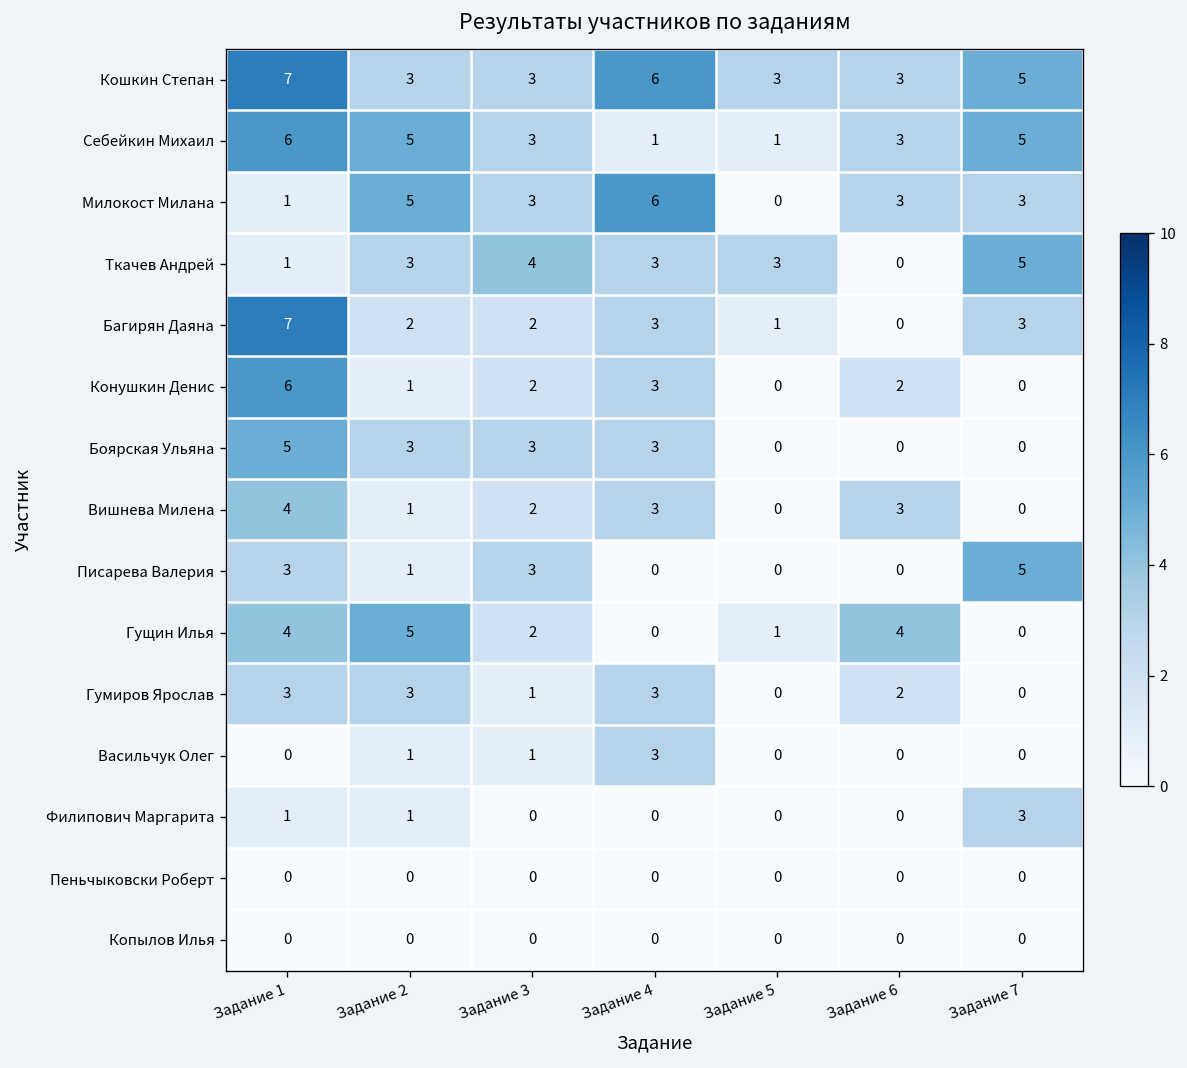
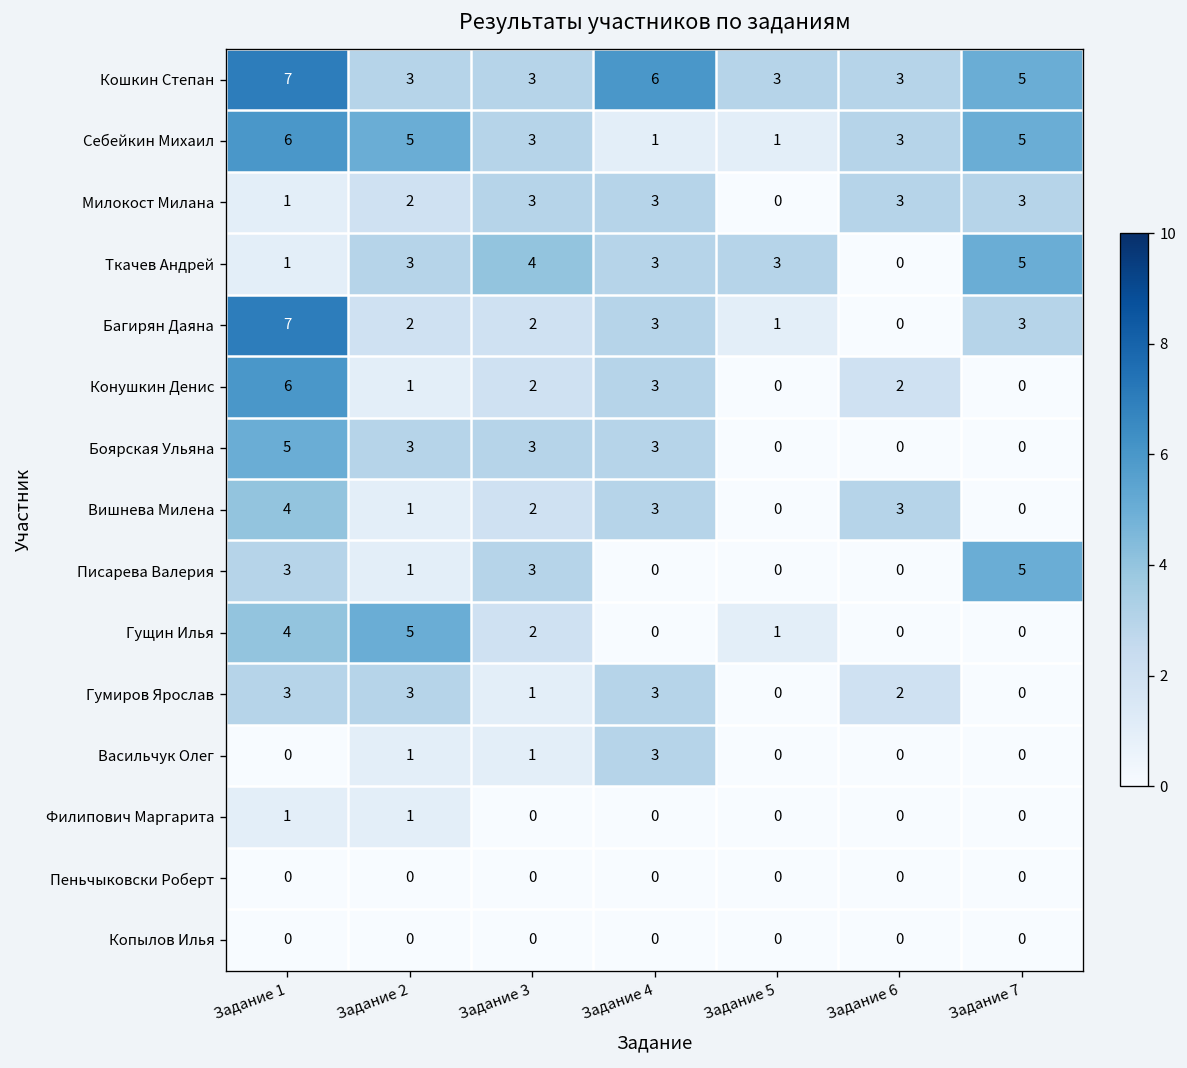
  {
    "Кошкин Степан": {
      "Задание 1": 7,
      "Задание 2": 3,
      "Задание 3": 3,
      "Задание 4": 6,
      "Задание 5": 3,
      "Задание 6": 3,
      "Задание 7": 5
    },
    "Себейкин Михаил": {
      "Задание 1": 6,
      "Задание 2": 5,
      "Задание 3": 3,
      "Задание 4": 1,
      "Задание 5": 1,
      "Задание 6": 3,
      "Задание 7": 5
    },
    "Милокост Милана": {
      "Задание 1": 1,
-     "Задание 2": 5,
+     "Задание 2": 2,
      "Задание 3": 3,
-     "Задание 4": 6,
+     "Задание 4": 3,
      "Задание 5": 0,
      "Задание 6": 3,
      "Задание 7": 3
    },
    "Ткачев Андрей": {
      "Задание 1": 1,
      "Задание 2": 3,
      "Задание 3": 4,
      "Задание 4": 3,
      "Задание 5": 3,
      "Задание 6": 0,
      "Задание 7": 5
    },
    "Багирян Даяна": {
      "Задание 1": 7,
      "Задание 2": 2,
      "Задание 3": 2,
      "Задание 4": 3,
      "Задание 5": 1,
      "Задание 6": 0,
      "Задание 7": 3
    },
    "Конушкин Денис": {
      "Задание 1": 6,
      "Задание 2": 1,
      "Задание 3": 2,
      "Задание 4": 3,
      "Задание 5": 0,
      "Задание 6": 2,
      "Задание 7": 0
    },
    "Боярская Ульяна": {
      "Задание 1": 5,
      "Задание 2": 3,
      "Задание 3": 3,
      "Задание 4": 3,
      "Задание 5": 0,
      "Задание 6": 0,
      "Задание 7": 0
    },
    "Вишнева Милена": {
      "Задание 1": 4,
      "Задание 2": 1,
      "Задание 3": 2,
      "Задание 4": 3,
      "Задание 5": 0,
      "Задание 6": 3,
      "Задание 7": 0
    },
    "Писарева Валерия": {
      "Задание 1": 3,
      "Задание 2": 1,
      "Задание 3": 3,
      "Задание 4": 0,
      "Задание 5": 0,
      "Задание 6": 0,
      "Задание 7": 5
    },
    "Гущин Илья": {
      "Задание 1": 4,
      "Задание 2": 5,
      "Задание 3": 2,
      "Задание 4": 0,
      "Задание 5": 1,
-     "Задание 6": 4,
+     "Задание 6": 0,
      "Задание 7": 0
    },
    "Гумиров Ярослав": {
      "Задание 1": 3,
      "Задание 2": 3,
      "Задание 3": 1,
      "Задание 4": 3,
      "Задание 5": 0,
      "Задание 6": 2,
      "Задание 7": 0
    },
    "Васильчук Олег": {
      "Задание 1": 0,
      "Задание 2": 1,
      "Задание 3": 1,
      "Задание 4": 3,
      "Задание 5": 0,
      "Задание 6": 0,
      "Задание 7": 0
    },
    "Филипович Маргарита": {
      "Задание 1": 1,
      "Задание 2": 1,
      "Задание 3": 0,
      "Задание 4": 0,
      "Задание 5": 0,
      "Задание 6": 0,
-     "Задание 7": 3
+     "Задание 7": 0
    },
    "Пеньчыковски Роберт": {
      "Задание 1": 0,
      "Задание 2": 0,
      "Задание 3": 0,
      "Задание 4": 0,
      "Задание 5": 0,
      "Задание 6": 0,
      "Задание 7": 0
    },
    "Копылов Илья": {
      "Задание 1": 0,
      "Задание 2": 0,
      "Задание 3": 0,
      "Задание 4": 0,
      "Задание 5": 0,
      "Задание 6": 0,
      "Задание 7": 0
    }
  }
